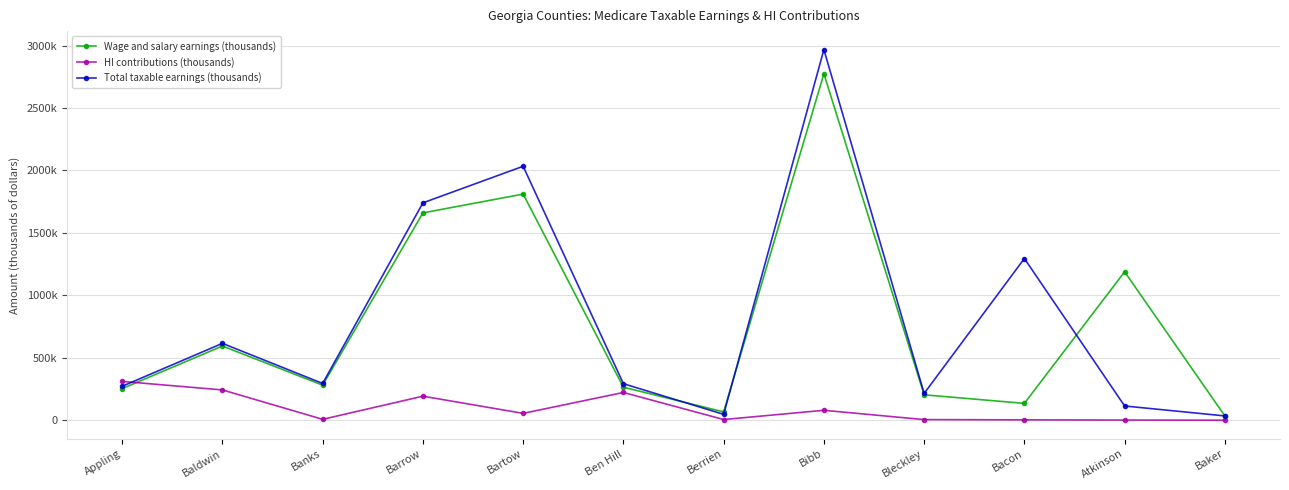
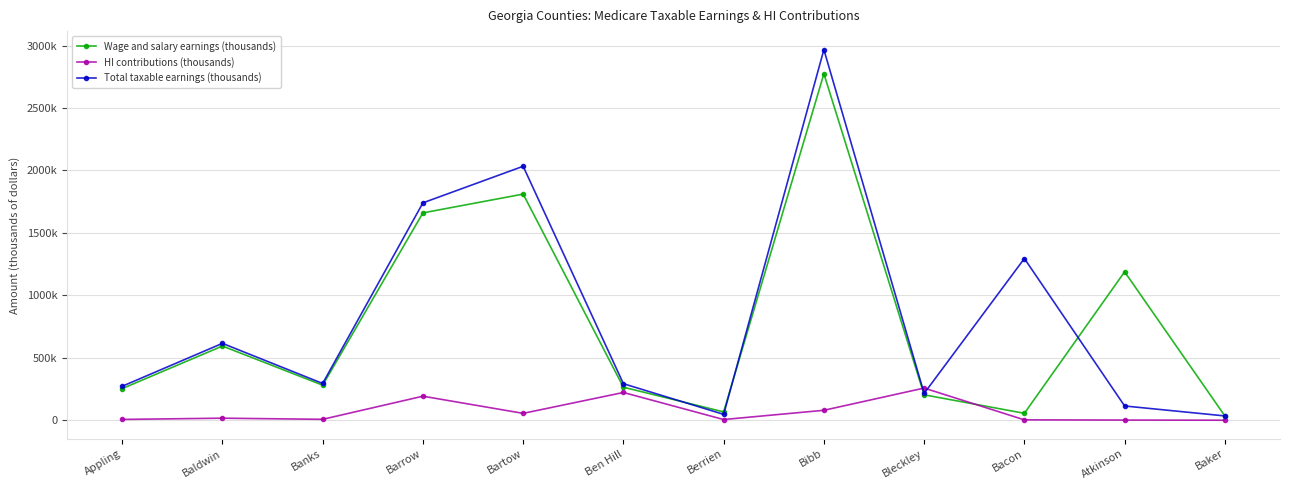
  {
    "Wage and salary earnings (thousands)": {
      "Baldwin": 590000,
      "Barrow": 1660000,
      "Bartow": 1810000,
      "Ben Hill": 270000,
      "Bibb": 2770000,
-     "Bacon": 140000,
+     "Bacon": 60000,
      "Atkinson": 1190000
    },
    "HI contributions (thousands)": {
-     "Appling": 310000,
-     "Baldwin": 240000,
+     "Appling": 10000,
+     "Baldwin": 20000,
      "Banks": 10000,
      "Barrow": 190000,
      "Bartow": 60000,
      "Ben Hill": 220000,
      "Berrien": 10000,
      "Bibb": 80000,
-     "Bleckley": 10000,
+     "Bleckley": 260000,
      "Bacon": 0,
      "Atkinson": 0,
      "Baker": 0
    },
    "Total taxable earnings (thousands)": {
      "Baldwin": 620000,
      "Barrow": 1740000,
      "Bartow": 2030000,
      "Ben Hill": 290000,
      "Bibb": 2970000,
      "Bacon": 1300000,
      "Atkinson": 110000
    }
  }
